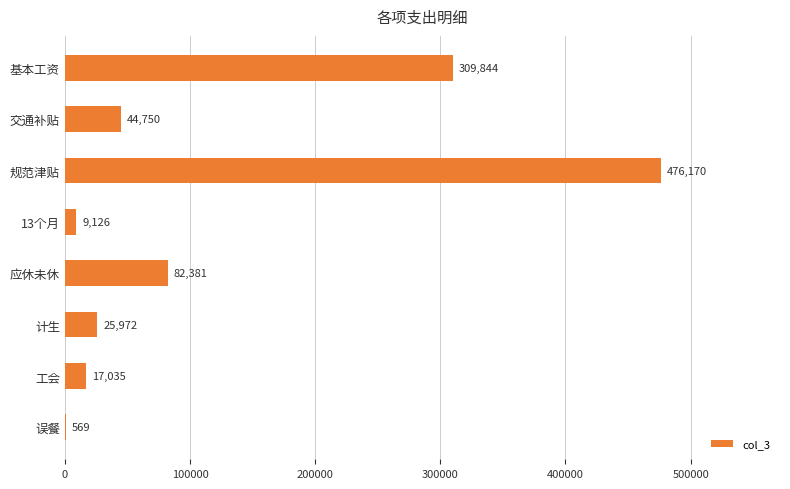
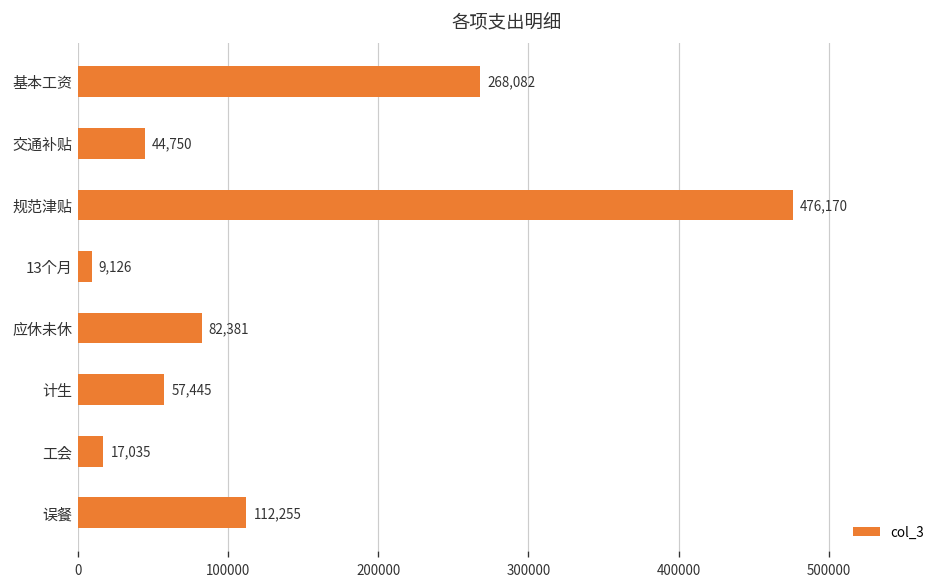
  {
-   "基本工资": "309,844",
+   "基本工资": "268,082",
    "交通补贴": "44,750",
    "规范津贴": "476,170",
    "13个月": "9,126",
    "应休未休": "82,381",
-   "计生": "25,972",
+   "计生": "57,445",
    "工会": "17,035",
-   "误餐": "569"
+   "误餐": "112,255"
  }
